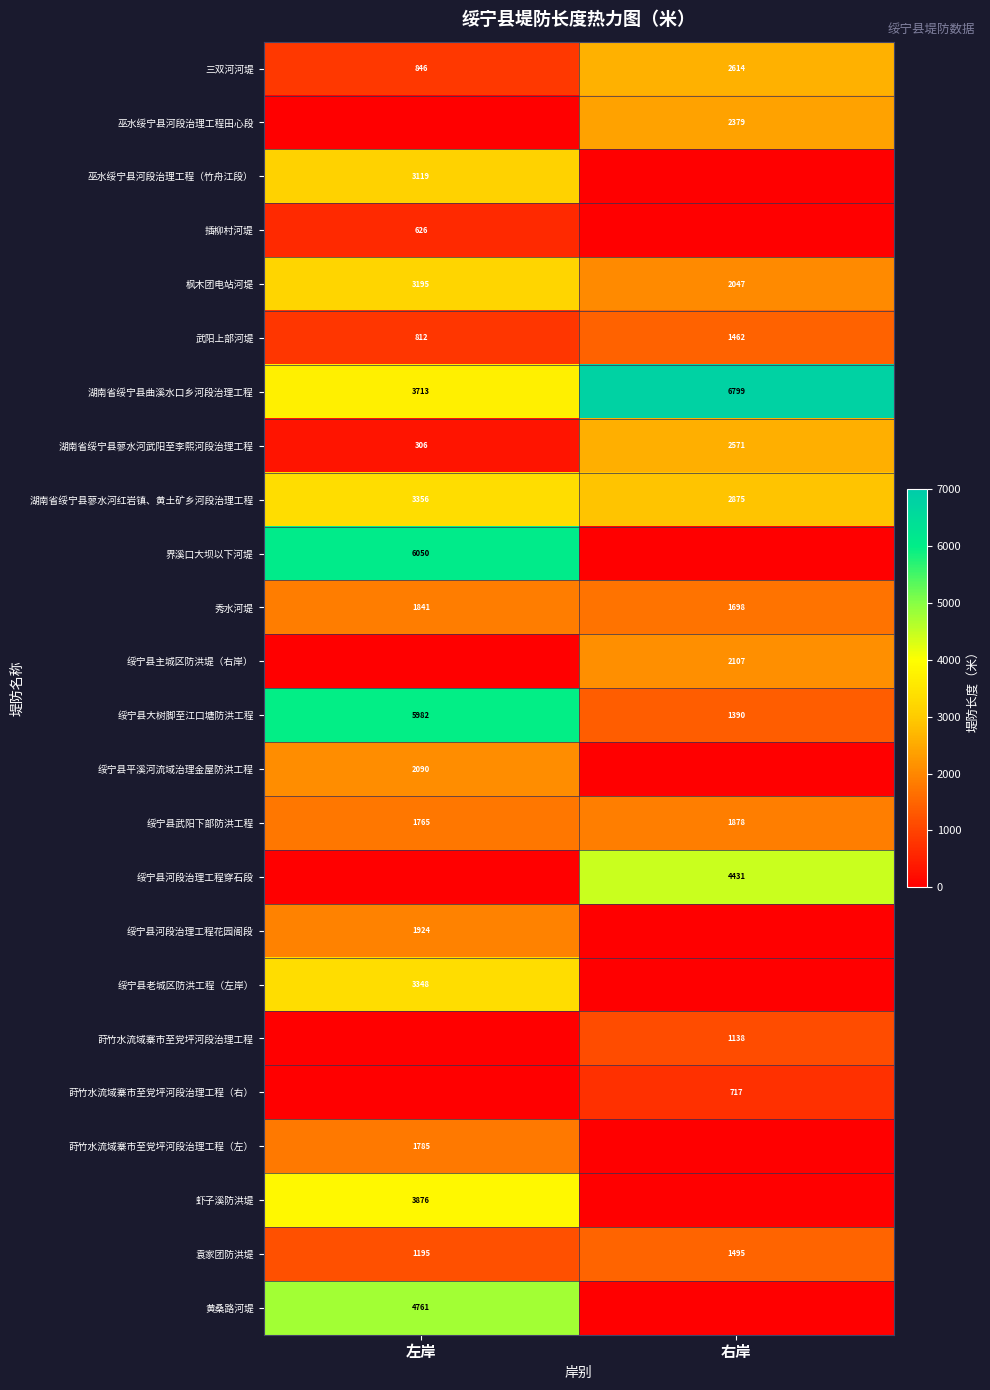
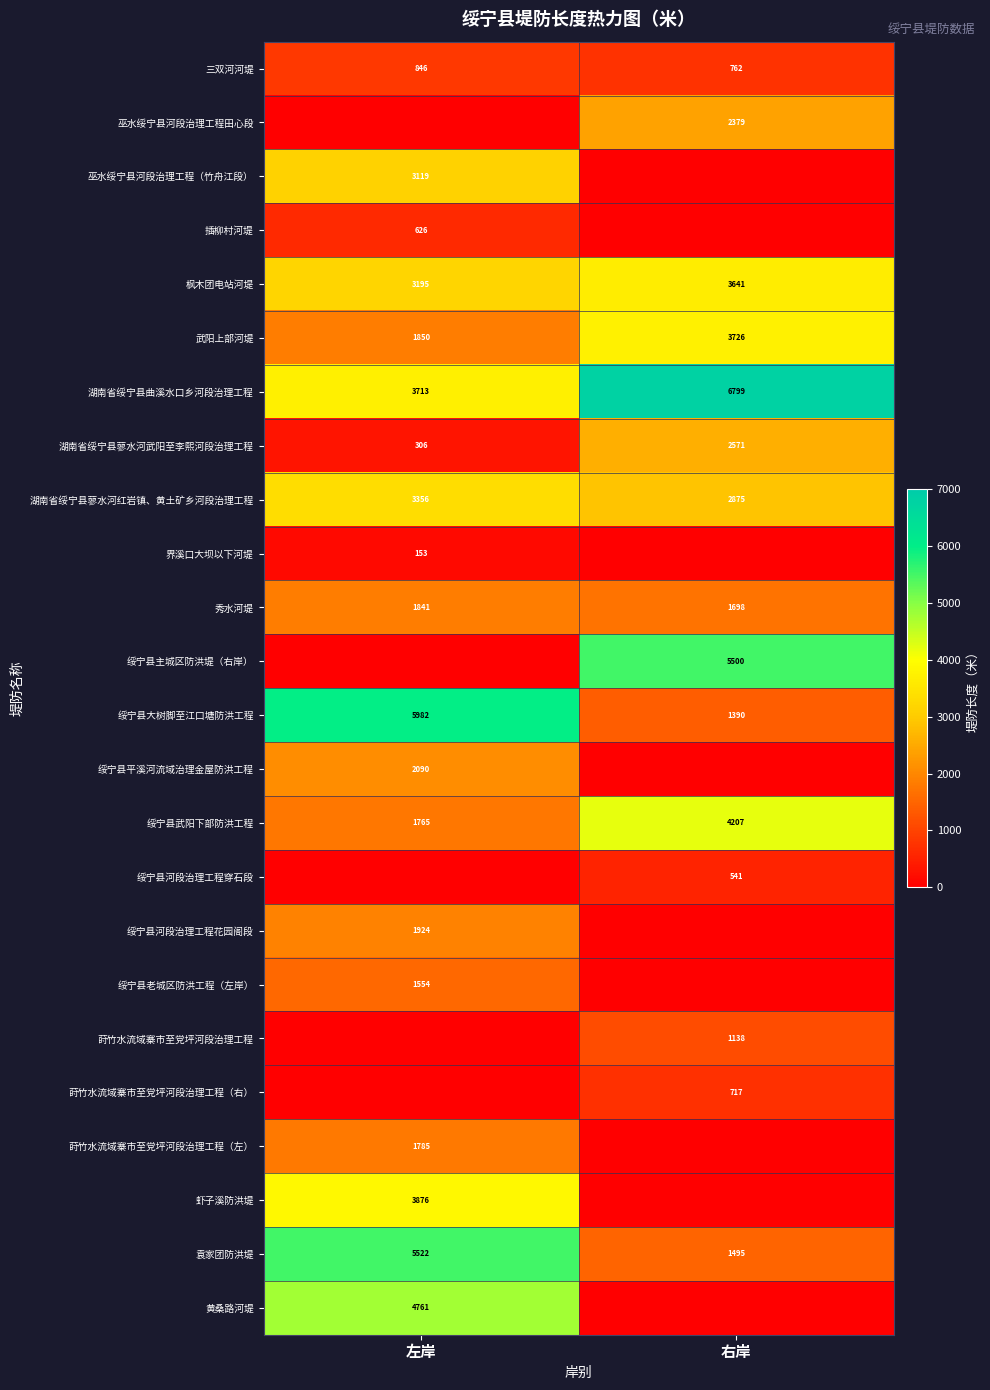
  {
    "三双河河堤": {
      "左岸": 846,
-     "右岸": 2614
+     "右岸": 762
    },
    "巫水绥宁县河段治理工程田心段": {
      "右岸": 2379
    },
    "巫水绥宁县河段治理工程（竹舟江段）": {
      "左岸": 3119
    },
    "插柳村河堤": {
      "左岸": 626
    },
    "枫木团电站河堤": {
      "左岸": 3195,
-     "右岸": 2047
+     "右岸": 3641
    },
    "武阳上部河堤": {
-     "左岸": 812,
-     "右岸": 1462
+     "左岸": 1850,
+     "右岸": 3726
    },
    "湖南省绥宁县曲溪水口乡河段治理工程": {
      "左岸": 3713,
      "右岸": 6799
    },
    "湖南省绥宁县蓼水河武阳至李熙河段治理工程": {
      "左岸": 306,
      "右岸": 2571
    },
    "湖南省绥宁县蓼水河红岩镇、黄土矿乡河段治理工程": {
      "左岸": 3356,
      "右岸": 2875
    },
    "界溪口大坝以下河堤": {
-     "左岸": 6050
+     "左岸": 153
    },
    "秀水河堤": {
      "左岸": 1841,
      "右岸": 1698
    },
    "绥宁县主城区防洪堤（右岸）": {
-     "右岸": 2107
+     "右岸": 5500
    },
    "绥宁县大树脚至江口塘防洪工程": {
      "左岸": 5982,
      "右岸": 1390
    },
    "绥宁县平溪河流域治理金屋防洪工程": {
      "左岸": 2090
    },
    "绥宁县武阳下部防洪工程": {
      "左岸": 1765,
-     "右岸": 1878
+     "右岸": 4207
    },
    "绥宁县河段治理工程穿石段": {
-     "右岸": 4431
+     "右岸": 541
    },
    "绥宁县河段治理工程花园阁段": {
      "左岸": 1924
    },
    "绥宁县老城区防洪工程（左岸）": {
-     "左岸": 3348
+     "左岸": 1554
    },
    "莳竹水流域寨市至党坪河段治理工程": {
      "右岸": 1138
    },
    "莳竹水流域寨市至党坪河段治理工程（右）": {
      "右岸": 717
    },
    "莳竹水流域寨市至党坪河段治理工程（左）": {
      "左岸": 1785
    },
    "虾子溪防洪堤": {
      "左岸": 3876
    },
    "袁家团防洪堤": {
-     "左岸": 1195,
+     "左岸": 5522,
      "右岸": 1495
    },
    "黄桑路河堤": {
      "左岸": 4761
    }
  }
